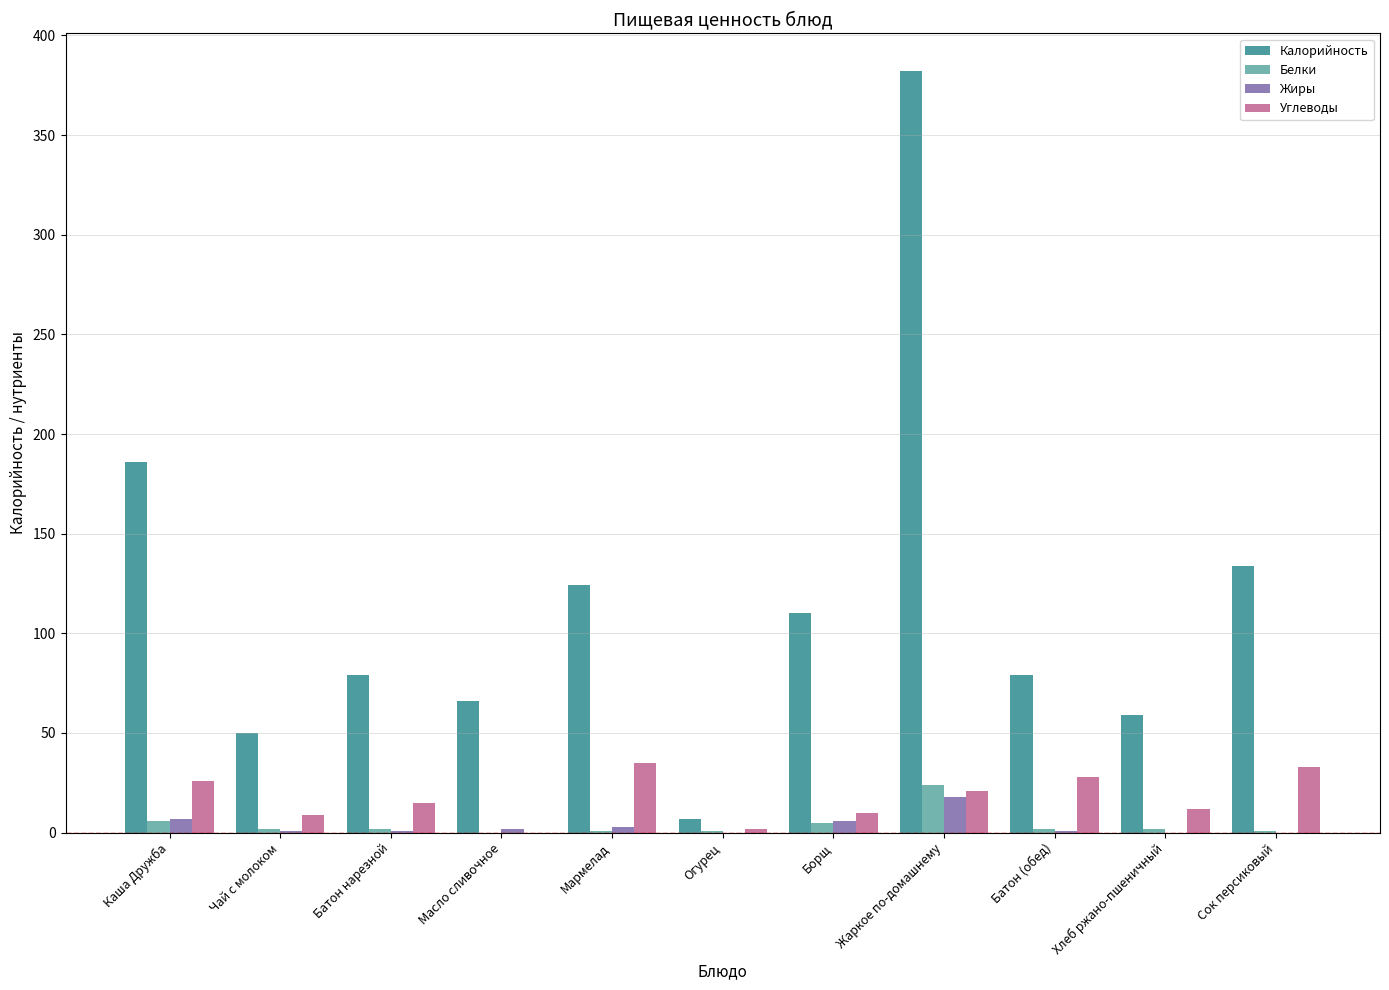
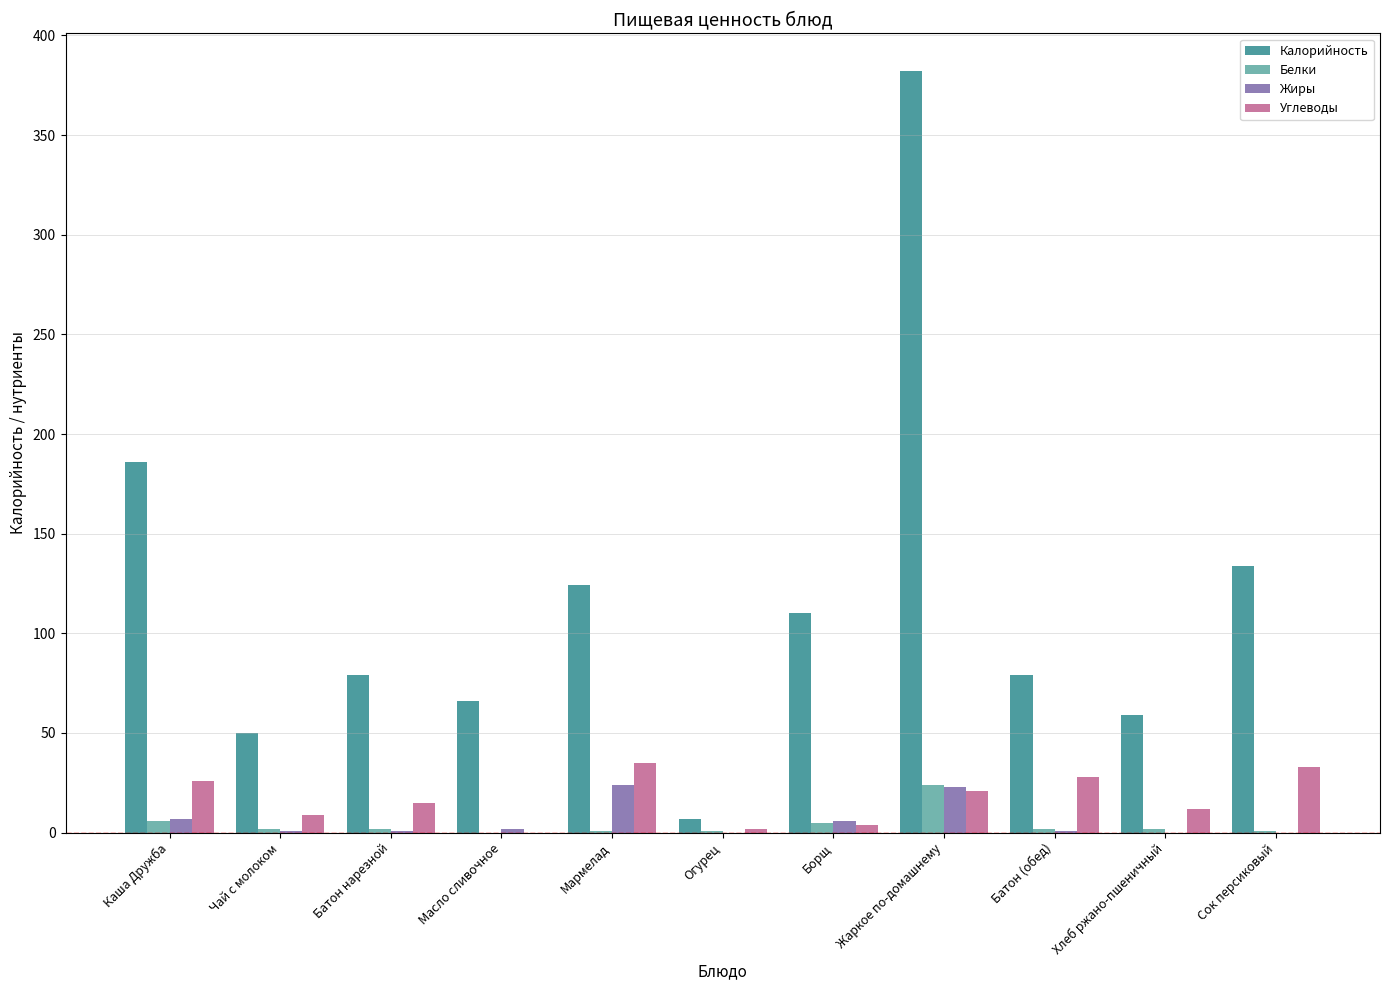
  {
    "Жиры": {
      "Каша Дружба": 7,
      "Масло сливочное": 2,
-     "Мармелад": 3,
+     "Мармелад": 24,
      "Огурец": 0,
      "Борщ": 6,
-     "Жаркое по-домашнему": 18,
+     "Жаркое по-домашнему": 23,
      "Хлеб ржано-пшеничный": 0,
      "Сок персиковый": 0
    },
    "Углеводы": {
      "Каша Дружба": 26,
      "Чай с молоком": 9,
      "Батон нарезной": 15,
      "Масло сливочное": 0,
      "Мармелад": 35,
      "Огурец": 2,
-     "Борщ": 10,
+     "Борщ": 4,
      "Жаркое по-домашнему": 21,
      "Батон (обед)": 28,
      "Хлеб ржано-пшеничный": 12,
      "Сок персиковый": 33
    }
  }
